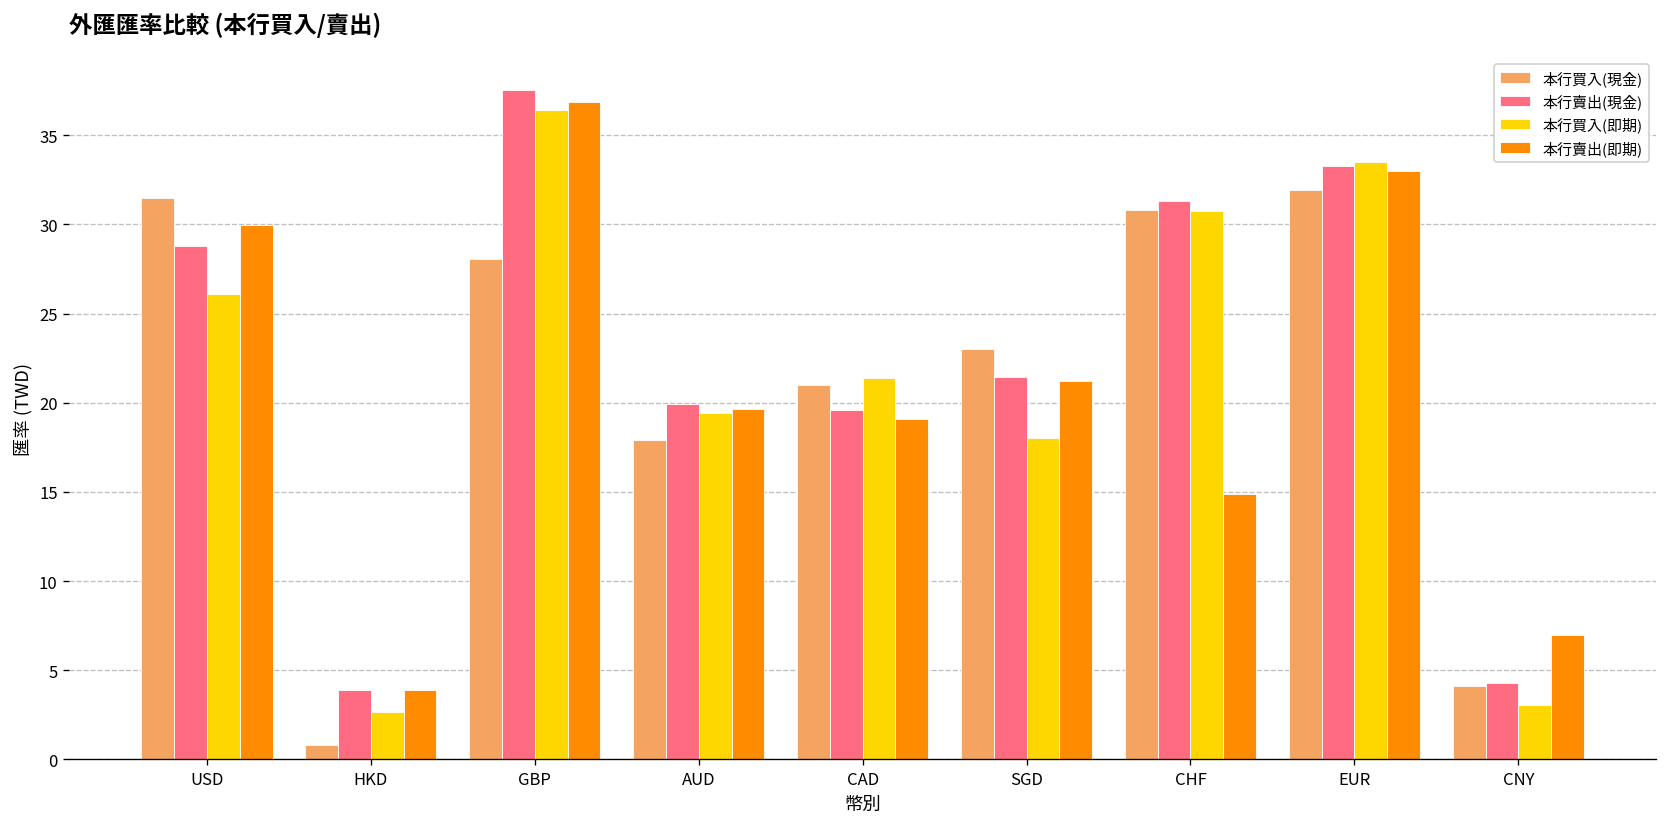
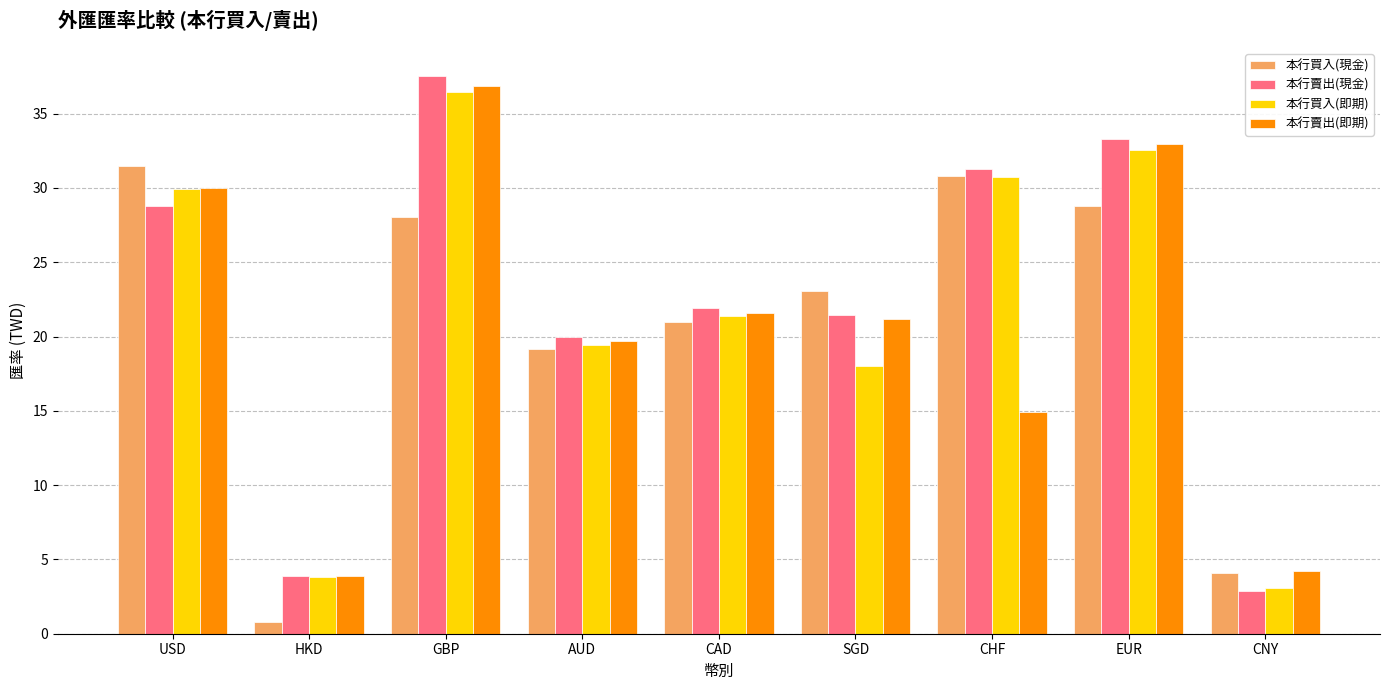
  {
    "本行買入(現金)": {
      "USD": 31.5,
      "HKD": 0.8,
      "GBP": 28.1,
-     "AUD": 17.9,
+     "AUD": 19.2,
      "CAD": 21.0,
      "SGD": 23.0,
      "CHF": 30.8,
-     "EUR": 32.0,
+     "EUR": 28.8,
      "CNY": 4.1
    },
    "本行賣出(現金)": {
      "USD": 28.8,
      "HKD": 3.9,
      "GBP": 37.5,
      "AUD": 20.0,
-     "CAD": 19.6,
+     "CAD": 21.9,
      "SGD": 21.5,
      "CHF": 31.3,
      "EUR": 33.3,
-     "CNY": 4.3
+     "CNY": 2.9
    },
    "本行買入(即期)": {
-     "USD": 26.1,
-     "HKD": 2.6,
+     "USD": 29.9,
+     "HKD": 3.8,
      "GBP": 36.4,
      "AUD": 19.4,
      "CAD": 21.4,
      "SGD": 18.0,
      "CHF": 30.8,
-     "EUR": 33.5,
+     "EUR": 32.6,
      "CNY": 3.1
    },
    "本行賣出(即期)": {
      "USD": 30.0,
      "HKD": 3.9,
      "GBP": 36.8,
      "AUD": 19.7,
-     "CAD": 19.1,
+     "CAD": 21.6,
      "SGD": 21.2,
      "CHF": 14.9,
      "EUR": 33.0,
-     "CNY": 7.0
+     "CNY": 4.2
    }
  }
